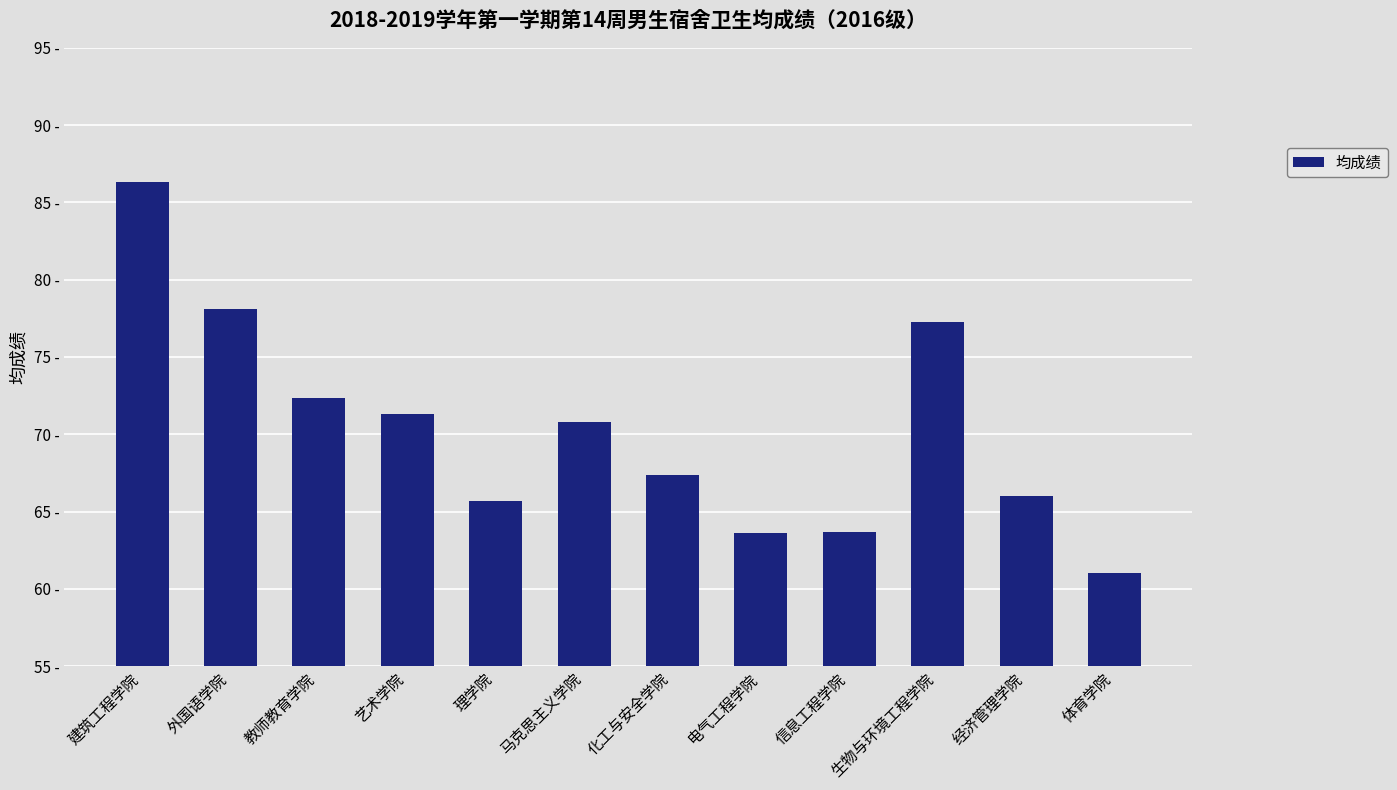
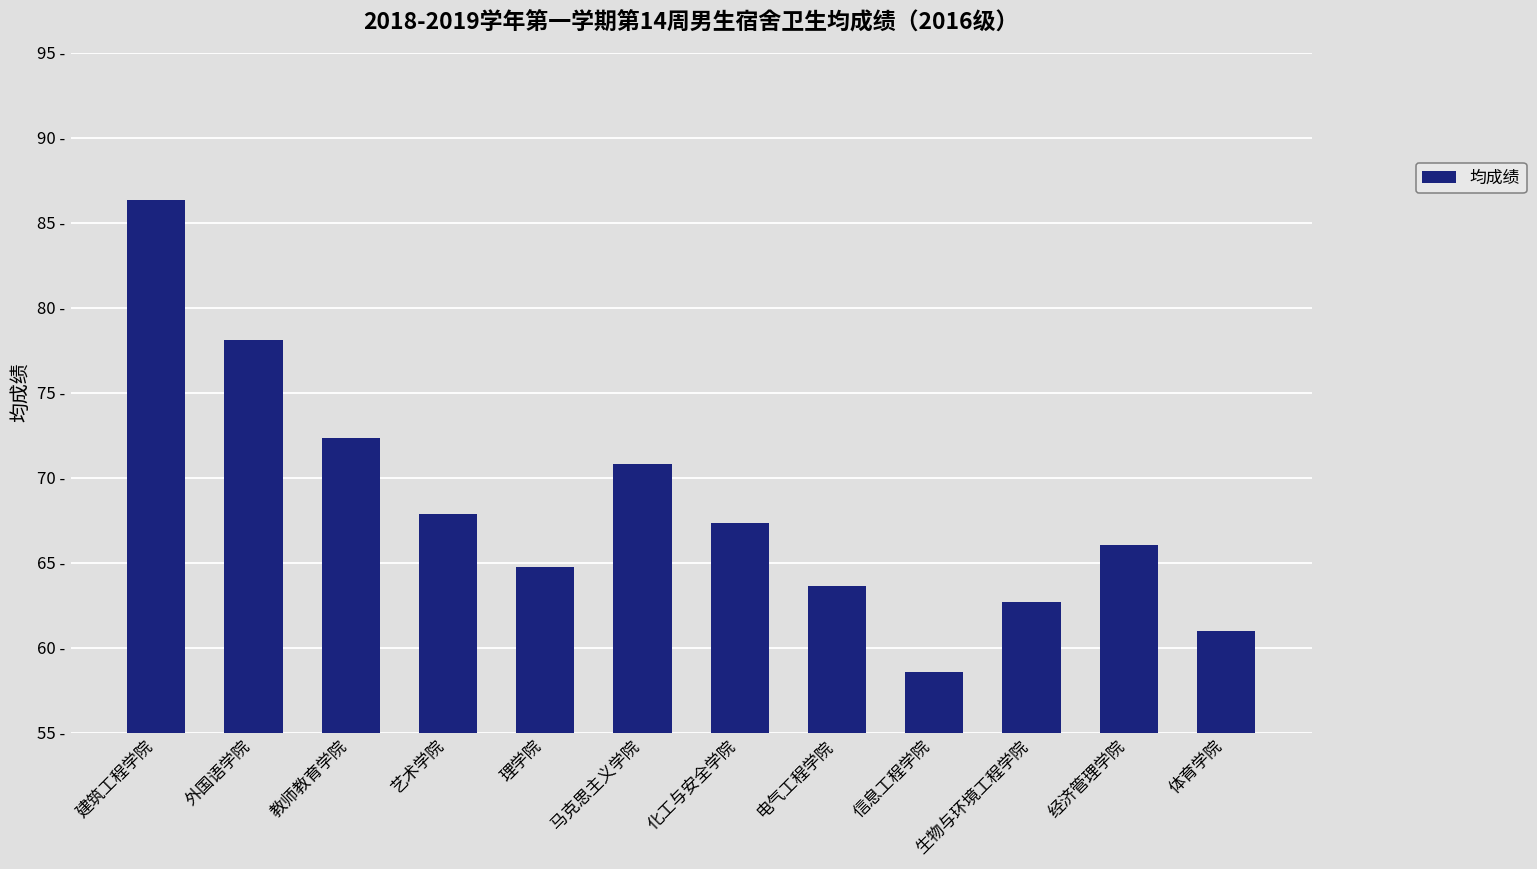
  {
    "建筑工程学院": "86.3 -",
    "外国语学院": "78.1 -",
    "教师教育学院": "72.3 -",
-   "艺术学院": "71.3 -",
-   "理学院": "65.7 -",
+   "艺术学院": "67.8 -",
+   "理学院": "64.7 -",
    "马克思主义学院": "70.8 -",
    "化工与安全学院": "67.3 -",
    "电气工程学院": "63.6 -",
-   "信息工程学院": "63.7 -",
-   "生物与环境工程学院": "77.3 -",
+   "信息工程学院": "58.6 -",
+   "生物与环境工程学院": "62.7 -",
    "经济管理学院": "66.0 -",
    "体育学院": "61.0 -"
  }
